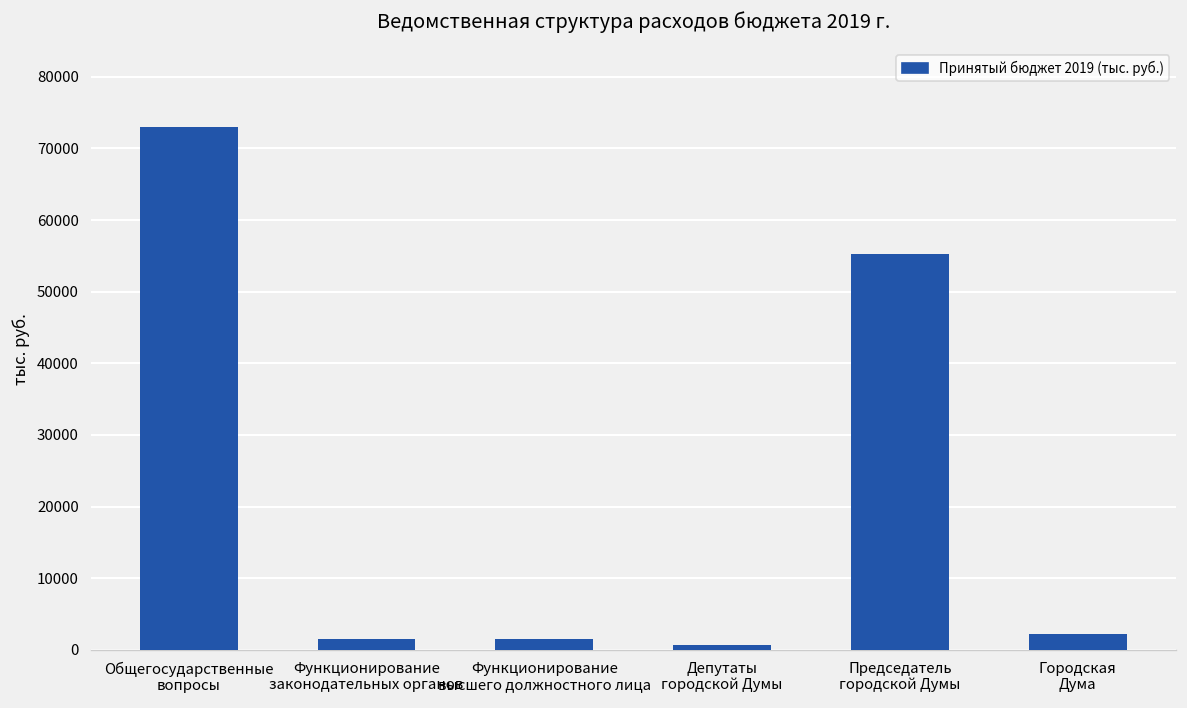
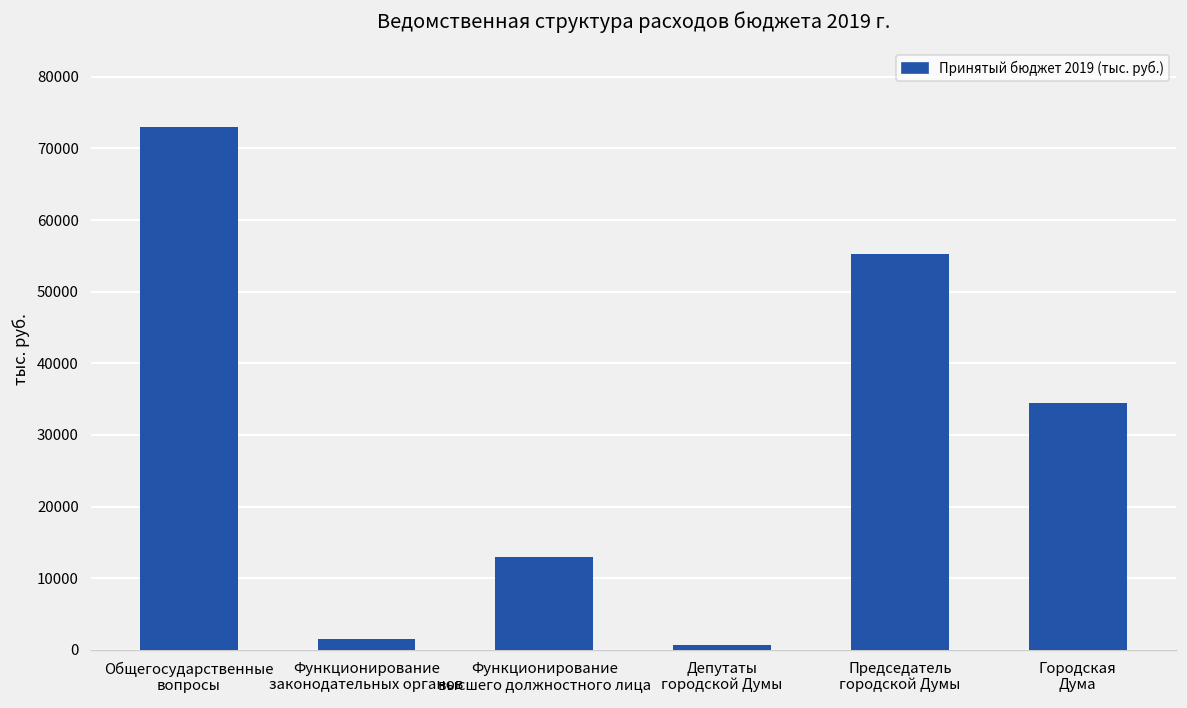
  {
    "Общегосударственные вопросы": 73000,
    "Функционирование законодательных органов": 1000,
-   "Функционирование высшего должностного лица": 1000,
+   "Функционирование высшего должностного лица": 13000,
    "Депутаты городской Думы": 1000,
    "Председатель городской Думы": 55000,
-   "Городская Дума": 2000
+   "Городская Дума": 34000
  }
